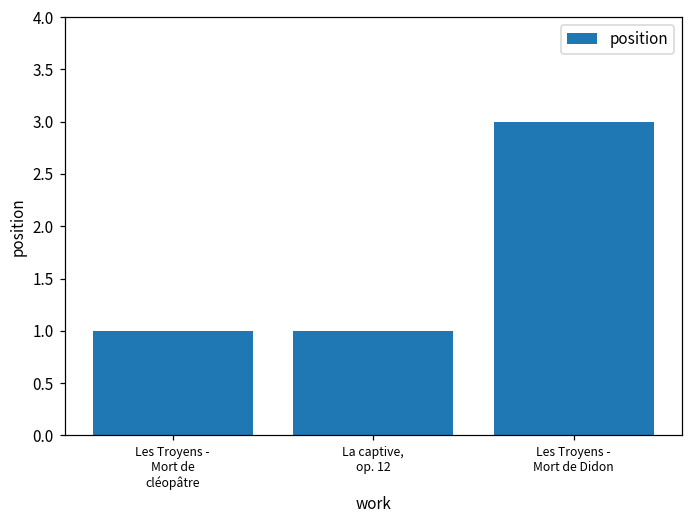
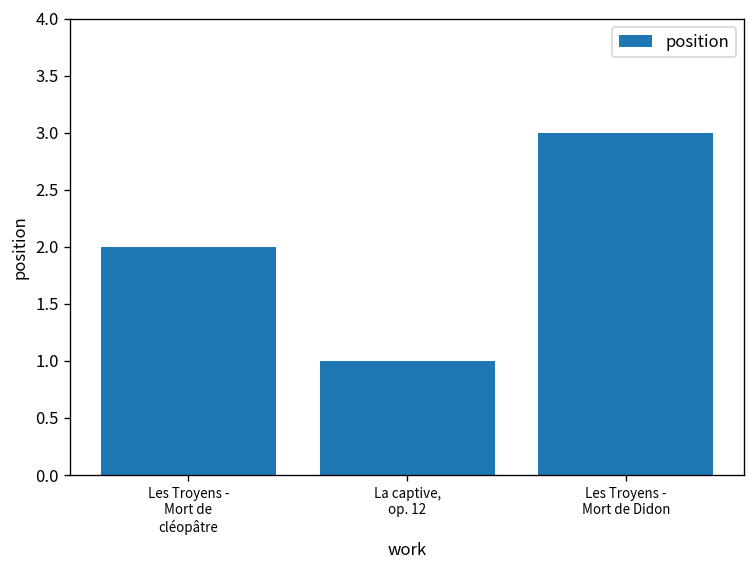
  {
-   "Les Troyens - Mort de cléopâtre": 1,
+   "Les Troyens - Mort de cléopâtre": 2,
    "La captive, op. 12": 1,
    "Les Troyens - Mort de Didon": 3
  }
